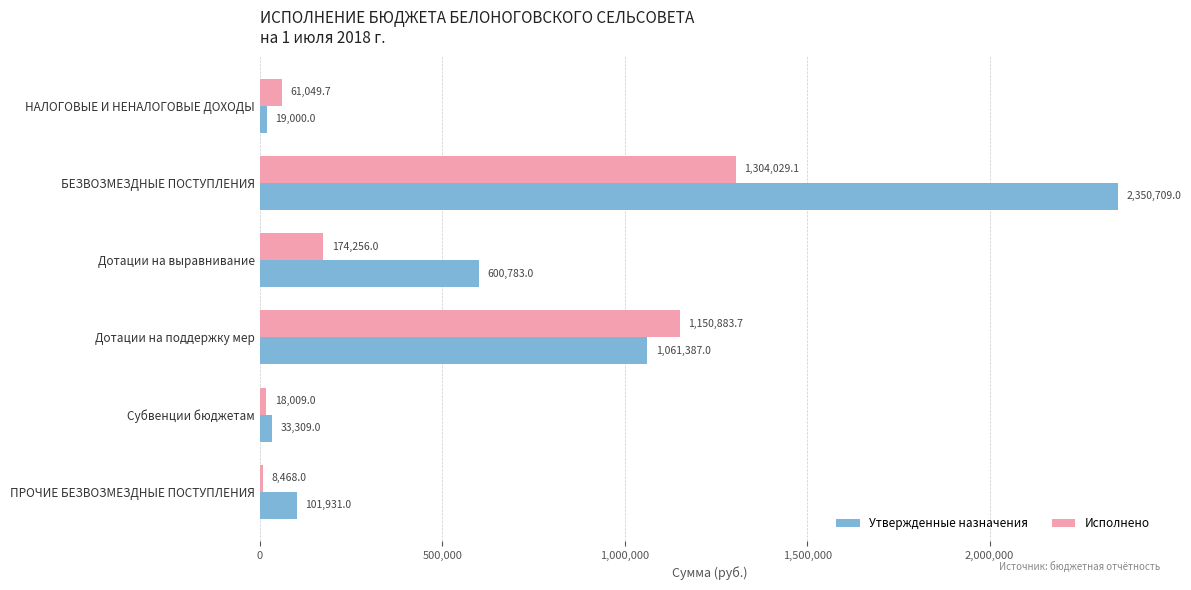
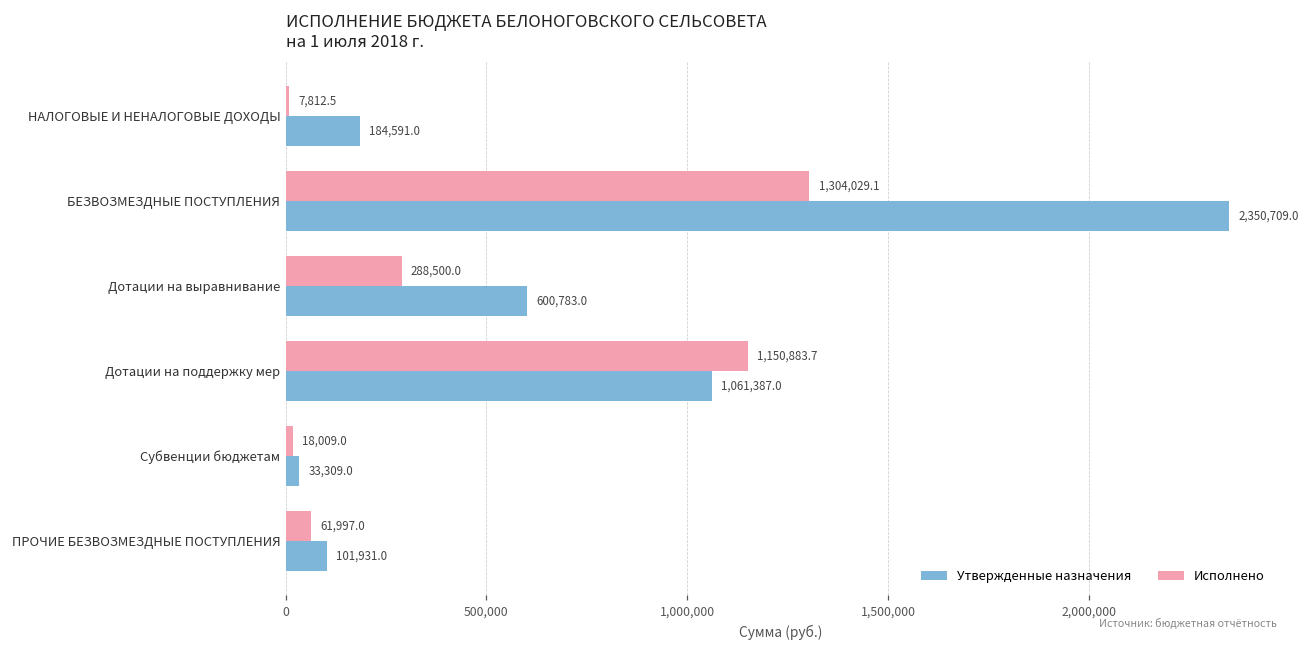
  {
    "Утвержденные назначения": {
-     "НАЛОГОВЫЕ И НЕНАЛОГОВЫЕ ДОХОДЫ": "19,000.0",
+     "НАЛОГОВЫЕ И НЕНАЛОГОВЫЕ ДОХОДЫ": "184,591.0",
      "БЕЗВОЗМЕЗДНЫЕ ПОСТУПЛЕНИЯ": "2,350,709.0",
      "Дотации на выравнивание": "600,783.0",
      "Дотации на поддержку мер": "1,061,387.0",
      "Субвенции бюджетам": "33,309.0",
      "ПРОЧИЕ БЕЗВОЗМЕЗДНЫЕ ПОСТУПЛЕНИЯ": "101,931.0"
    },
    "Исполнено": {
-     "НАЛОГОВЫЕ И НЕНАЛОГОВЫЕ ДОХОДЫ": "61,049.7",
+     "НАЛОГОВЫЕ И НЕНАЛОГОВЫЕ ДОХОДЫ": "7,812.5",
      "БЕЗВОЗМЕЗДНЫЕ ПОСТУПЛЕНИЯ": "1,304,029.1",
-     "Дотации на выравнивание": "174,256.0",
+     "Дотации на выравнивание": "288,500.0",
      "Дотации на поддержку мер": "1,150,883.7",
      "Субвенции бюджетам": "18,009.0",
-     "ПРОЧИЕ БЕЗВОЗМЕЗДНЫЕ ПОСТУПЛЕНИЯ": "8,468.0"
+     "ПРОЧИЕ БЕЗВОЗМЕЗДНЫЕ ПОСТУПЛЕНИЯ": "61,997.0"
    }
  }
